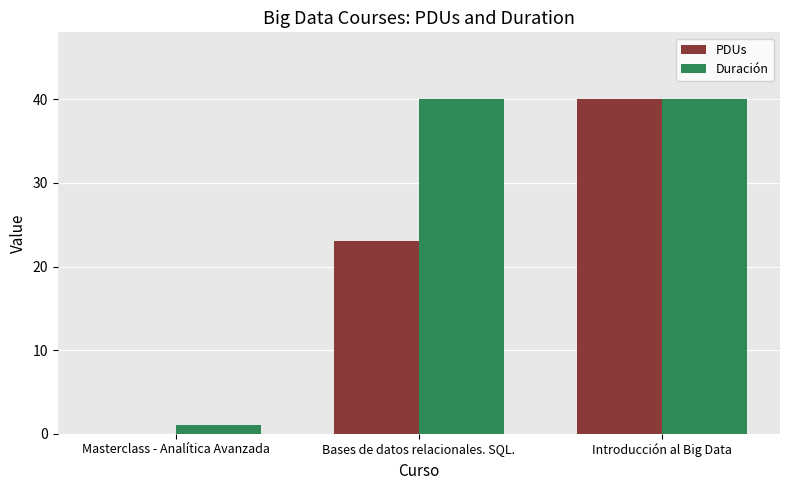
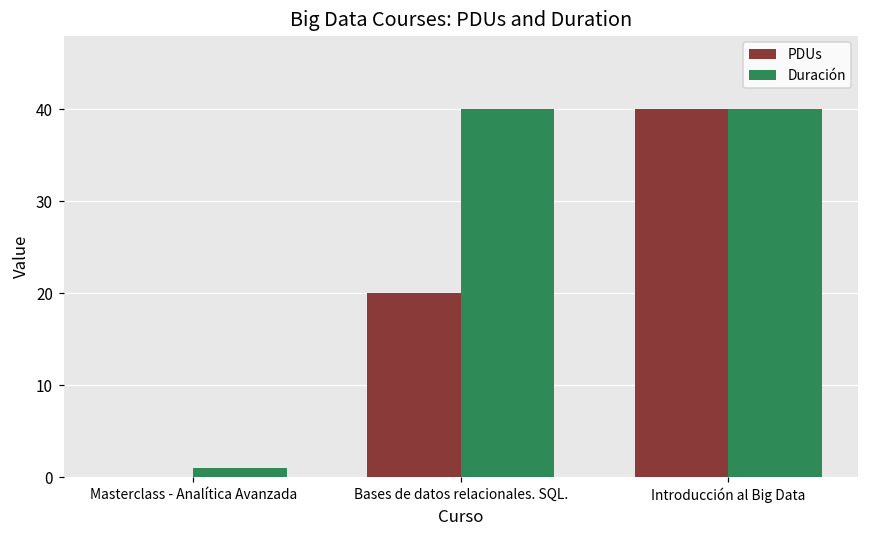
  {
    "PDUs": {
      "Masterclass - Analítica Avanzada": 0,
-     "Bases de datos relacionales. SQL.": 23,
+     "Bases de datos relacionales. SQL.": 20,
      "Introducción al Big Data": 40
    },
    "Duración": {
      "Masterclass - Analítica Avanzada": 1,
      "Bases de datos relacionales. SQL.": 40,
      "Introducción al Big Data": 40
    }
  }
